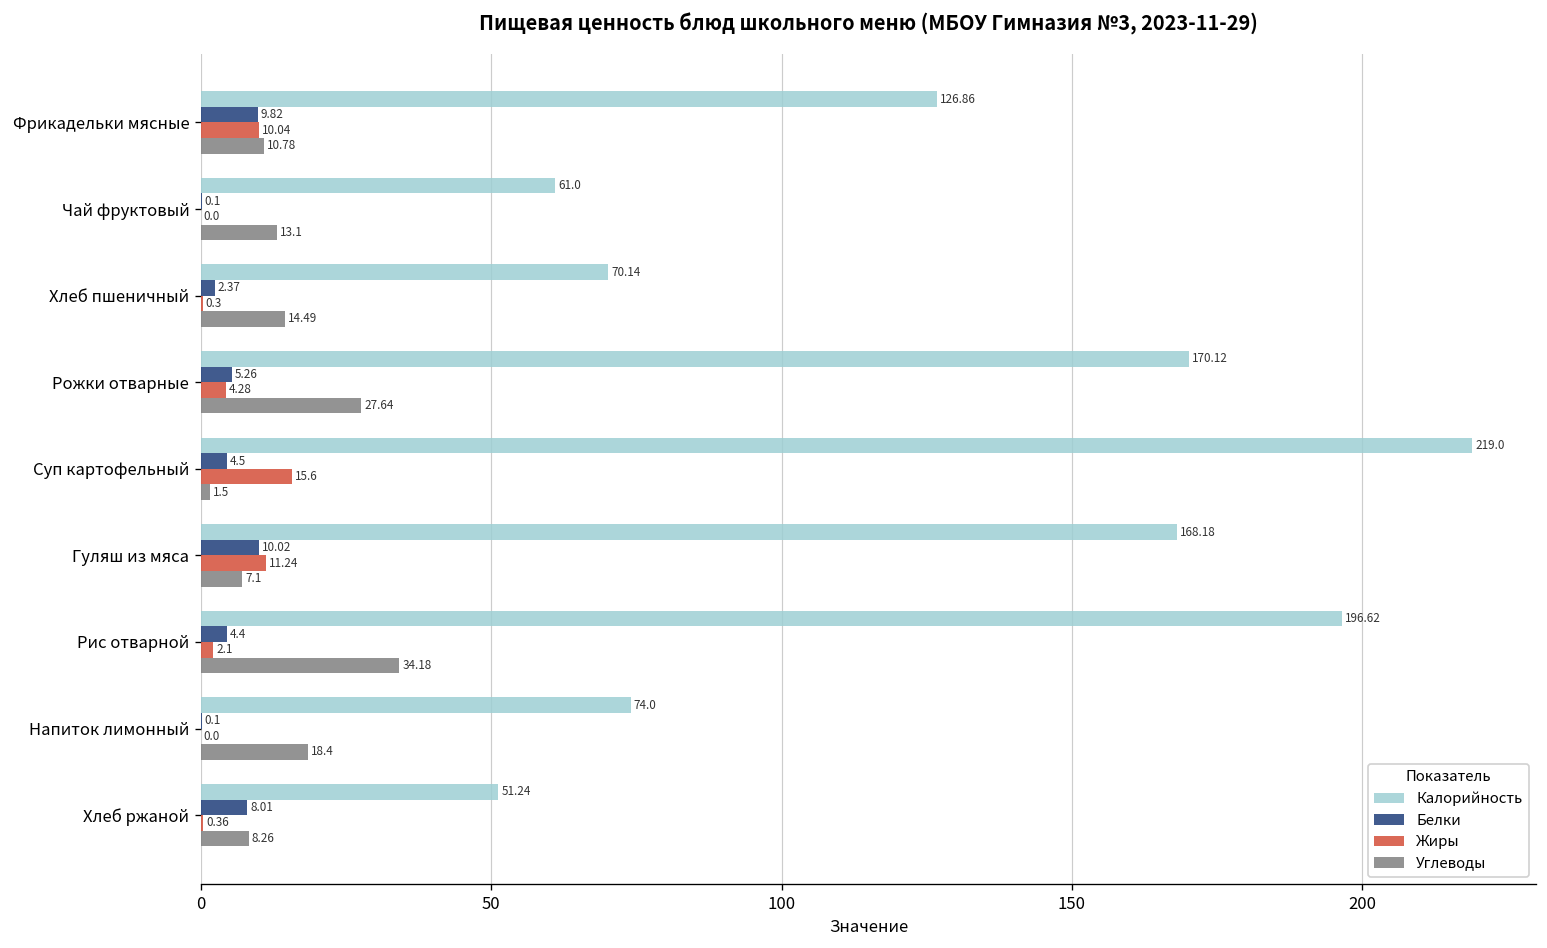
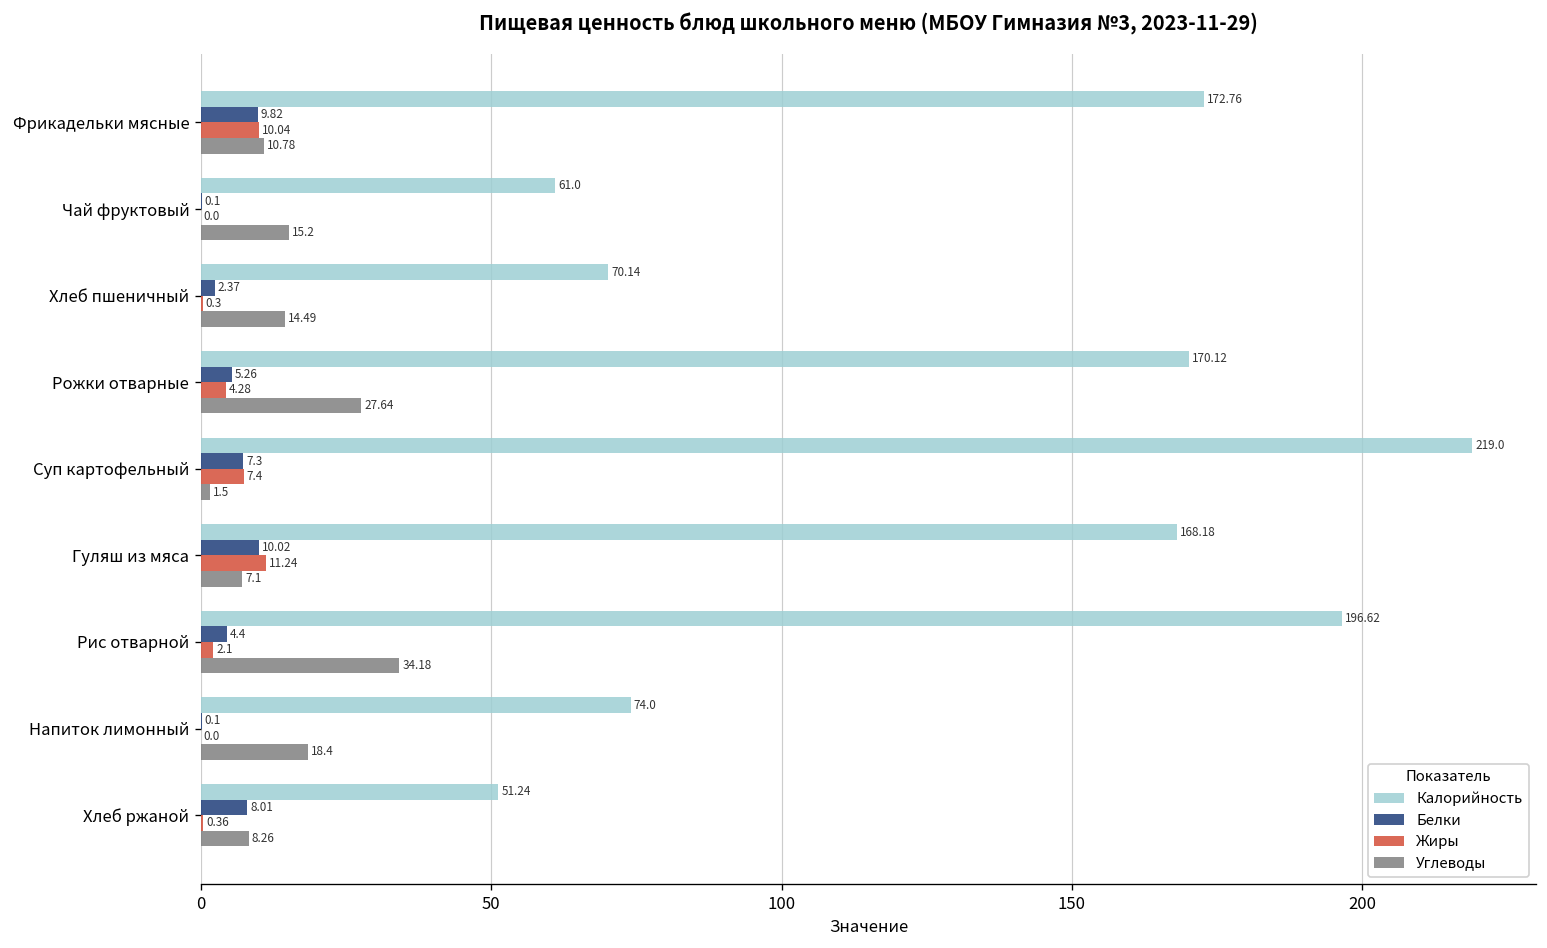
  {
    "Калорийность": {
-     "Фрикадельки мясные": 126.86,
+     "Фрикадельки мясные": 172.76,
      "Чай фруктовый": 61.0,
      "Хлеб пшеничный": 70.14,
      "Рожки отварные": 170.12,
      "Суп картофельный": 219.0,
      "Гуляш из мяса": 168.18,
      "Рис отварной": 196.62,
      "Напиток лимонный": 74.0,
      "Хлеб ржаной": 51.24
    },
    "Белки": {
      "Фрикадельки мясные": 9.82,
      "Чай фруктовый": 0.1,
      "Хлеб пшеничный": 2.37,
      "Рожки отварные": 5.26,
-     "Суп картофельный": 4.5,
+     "Суп картофельный": 7.3,
      "Гуляш из мяса": 10.02,
      "Рис отварной": 4.4,
      "Напиток лимонный": 0.1,
      "Хлеб ржаной": 8.01
    },
    "Жиры": {
      "Фрикадельки мясные": 10.04,
      "Чай фруктовый": 0.0,
      "Хлеб пшеничный": 0.3,
      "Рожки отварные": 4.28,
-     "Суп картофельный": 15.6,
+     "Суп картофельный": 7.4,
      "Гуляш из мяса": 11.24,
      "Рис отварной": 2.1,
      "Напиток лимонный": 0.0,
      "Хлеб ржаной": 0.36
    },
    "Углеводы": {
      "Фрикадельки мясные": 10.78,
-     "Чай фруктовый": 13.1,
+     "Чай фруктовый": 15.2,
      "Хлеб пшеничный": 14.49,
      "Рожки отварные": 27.64,
      "Суп картофельный": 1.5,
      "Гуляш из мяса": 7.1,
      "Рис отварной": 34.18,
      "Напиток лимонный": 18.4,
      "Хлеб ржаной": 8.26
    }
  }
